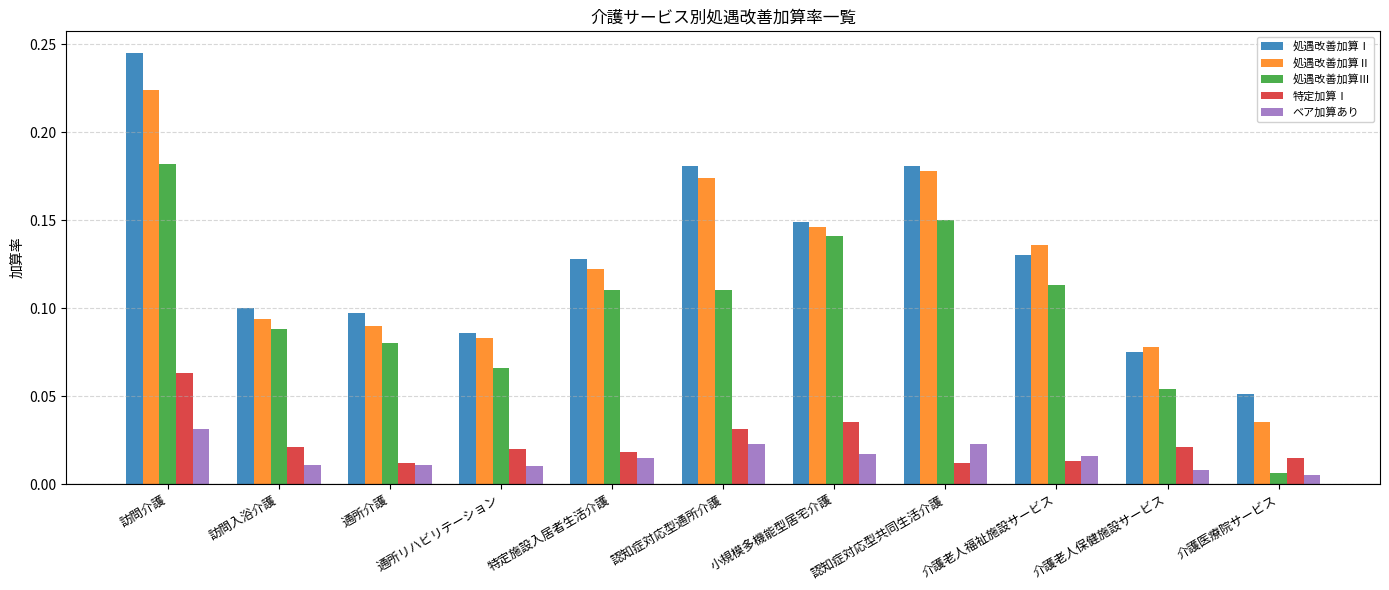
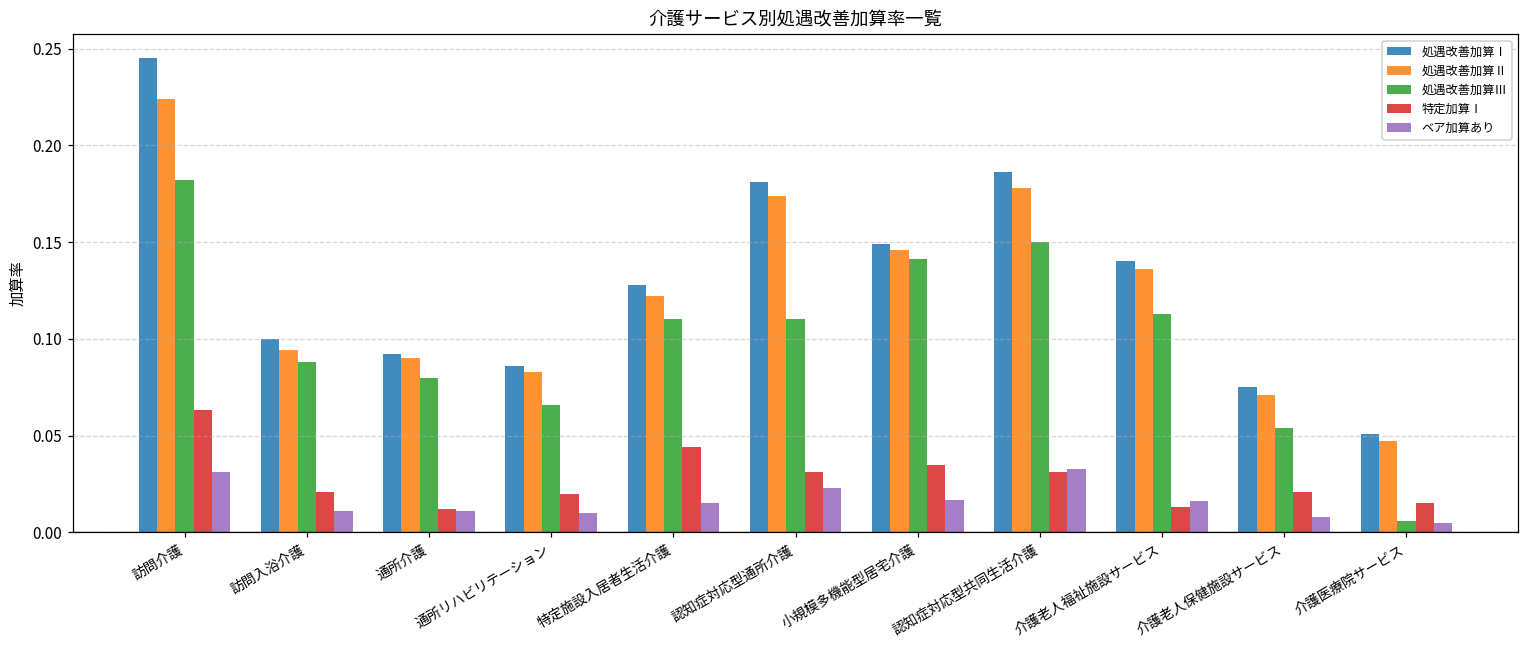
  {
    "処遇改善加算Ⅰ": {
      "訪問介護": 0.245,
      "訪問入浴介護": 0.100,
-     "通所介護": 0.097,
+     "通所介護": 0.092,
      "通所リハビリテーション": 0.086,
      "特定施設入居者生活介護": 0.128,
      "認知症対応型通所介護": 0.181,
      "小規模多機能型居宅介護": 0.149,
-     "認知症対応型共同生活介護": 0.181,
-     "介護老人福祉施設サービス": 0.13,
+     "認知症対応型共同生活介護": 0.186,
+     "介護老人福祉施設サービス": 0.14,
      "介護老人保健施設サービス": 0.075,
      "介護医療院サービス": 0.051
    },
    "処遇改善加算Ⅱ": {
      "訪問介護": 0.224,
      "訪問入浴介護": 0.094,
      "通所介護": 0.090,
      "通所リハビリテーション": 0.083,
      "特定施設入居者生活介護": 0.122,
      "認知症対応型通所介護": 0.174,
      "小規模多機能型居宅介護": 0.146,
      "認知症対応型共同生活介護": 0.178,
      "介護老人福祉施設サービス": 0.136,
-     "介護老人保健施設サービス": 0.078,
-     "介護医療院サービス": 0.035
+     "介護老人保健施設サービス": 0.071,
+     "介護医療院サービス": 0.047
    },
    "処遇改善加算Ⅲ": {
      "訪問介護": 0.182,
      "訪問入浴介護": 0.088,
      "通所介護": 0.080,
      "通所リハビリテーション": 0.066,
      "特定施設入居者生活介護": 0.110,
      "認知症対応型通所介護": 0.110,
      "小規模多機能型居宅介護": 0.141,
      "認知症対応型共同生活介護": 0.150,
      "介護老人福祉施設サービス": 0.113,
      "介護老人保健施設サービス": 0.054,
      "介護医療院サービス": 0.006
    },
    "特定加算Ⅰ": {
      "訪問介護": 0.063,
      "訪問入浴介護": 0.021,
      "通所介護": 0.012,
      "通所リハビリテーション": 0.020,
-     "特定施設入居者生活介護": 0.018,
+     "特定施設入居者生活介護": 0.044,
      "認知症対応型通所介護": 0.031,
      "小規模多機能型居宅介護": 0.035,
-     "認知症対応型共同生活介護": 0.012,
+     "認知症対応型共同生活介護": 0.031,
      "介護老人福祉施設サービス": 0.013,
      "介護老人保健施設サービス": 0.021,
      "介護医療院サービス": 0.015
    },
    "ベア加算あり": {
      "訪問介護": 0.031,
      "訪問入浴介護": 0.011,
      "通所介護": 0.011,
      "通所リハビリテーション": 0.010,
      "特定施設入居者生活介護": 0.015,
      "認知症対応型通所介護": 0.023,
      "小規模多機能型居宅介護": 0.017,
-     "認知症対応型共同生活介護": 0.023,
+     "認知症対応型共同生活介護": 0.033,
      "介護老人福祉施設サービス": 0.016,
      "介護老人保健施設サービス": 0.008,
      "介護医療院サービス": 0.005
    }
  }
